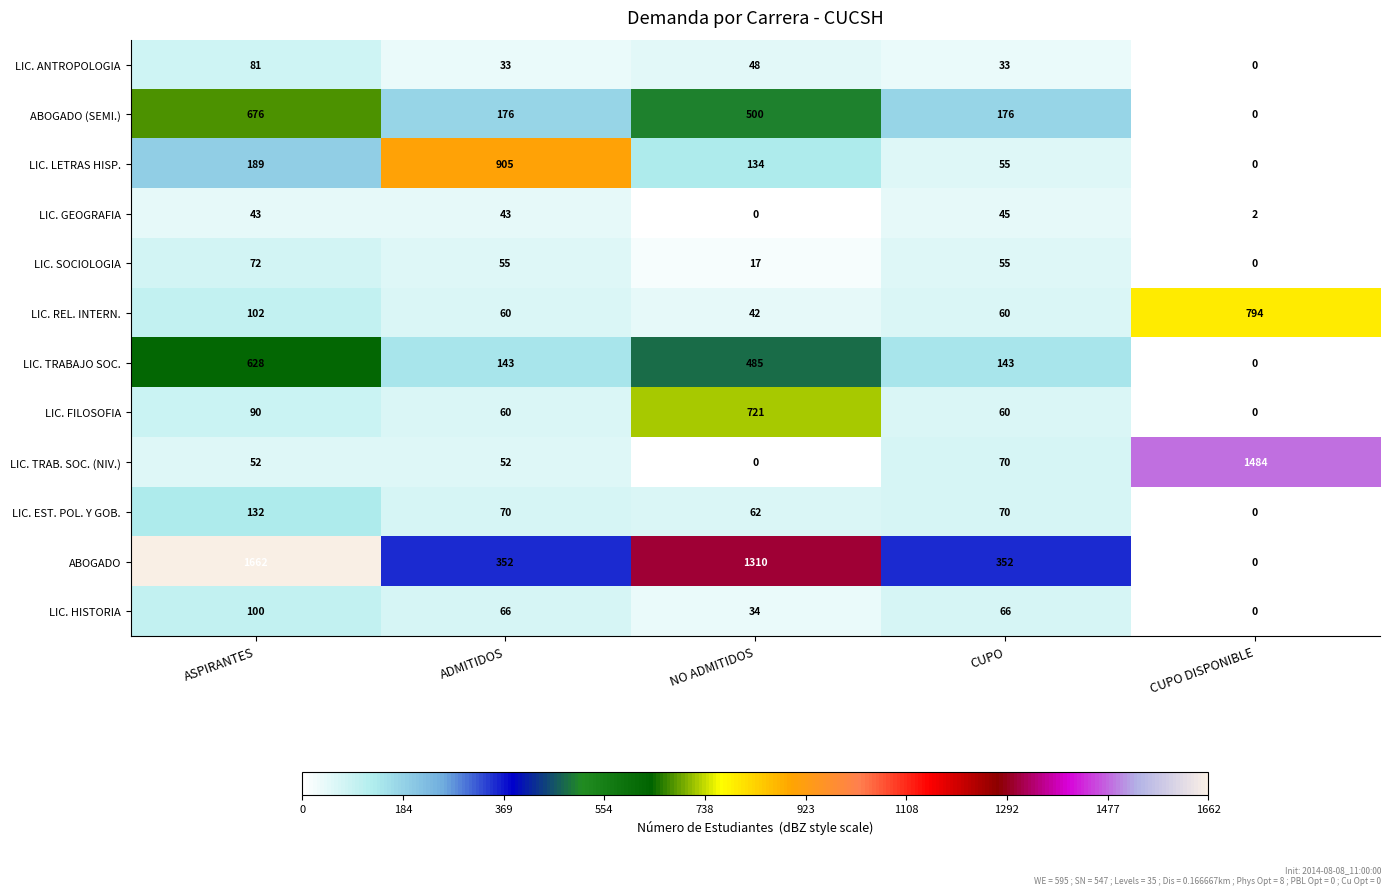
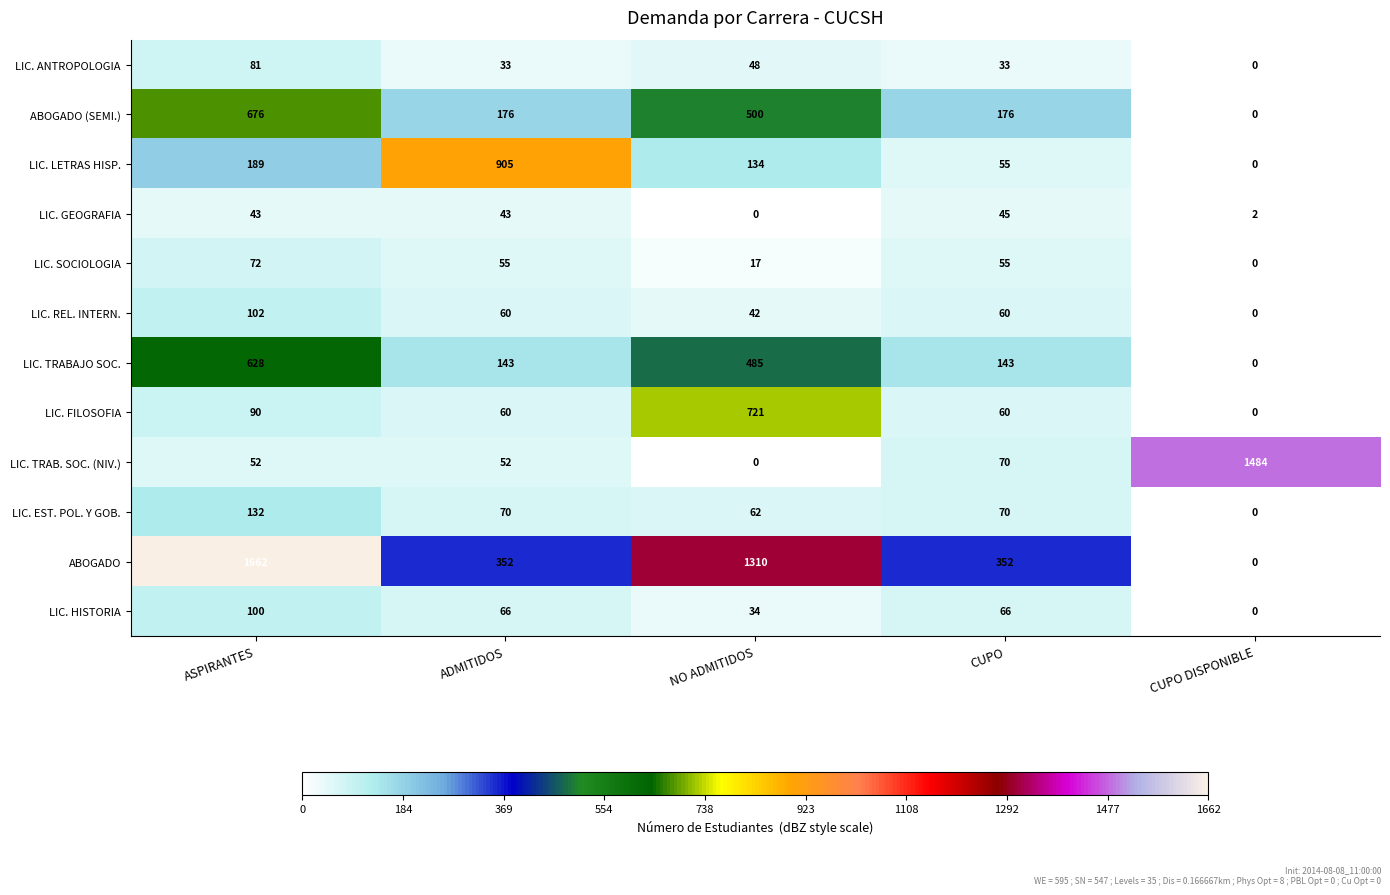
  {
    "LIC. ANTROPOLOGIA": {
      "ASPIRANTES": 81,
      "ADMITIDOS": 33,
      "NO ADMITIDOS": 48,
      "CUPO": 33,
      "CUPO DISPONIBLE": 0
    },
    "ABOGADO (SEMI.)": {
      "ASPIRANTES": 676,
      "ADMITIDOS": 176,
      "NO ADMITIDOS": 500,
      "CUPO": 176,
      "CUPO DISPONIBLE": 0
    },
    "LIC. LETRAS HISP.": {
      "ASPIRANTES": 189,
      "ADMITIDOS": 905,
      "NO ADMITIDOS": 134,
      "CUPO": 55,
      "CUPO DISPONIBLE": 0
    },
    "LIC. GEOGRAFIA": {
      "ASPIRANTES": 43,
      "ADMITIDOS": 43,
      "NO ADMITIDOS": 0,
      "CUPO": 45,
      "CUPO DISPONIBLE": 2
    },
    "LIC. SOCIOLOGIA": {
      "ASPIRANTES": 72,
      "ADMITIDOS": 55,
      "NO ADMITIDOS": 17,
      "CUPO": 55,
      "CUPO DISPONIBLE": 0
    },
    "LIC. REL. INTERN.": {
      "ASPIRANTES": 102,
      "ADMITIDOS": 60,
      "NO ADMITIDOS": 42,
      "CUPO": 60,
-     "CUPO DISPONIBLE": 794
+     "CUPO DISPONIBLE": 0
    },
    "LIC. TRABAJO SOC.": {
      "ASPIRANTES": 628,
      "ADMITIDOS": 143,
      "NO ADMITIDOS": 485,
      "CUPO": 143,
      "CUPO DISPONIBLE": 0
    },
    "LIC. FILOSOFIA": {
      "ASPIRANTES": 90,
      "ADMITIDOS": 60,
      "NO ADMITIDOS": 721,
      "CUPO": 60,
      "CUPO DISPONIBLE": 0
    },
    "LIC. TRAB. SOC. (NIV.)": {
      "ASPIRANTES": 52,
      "ADMITIDOS": 52,
      "NO ADMITIDOS": 0,
      "CUPO": 70,
      "CUPO DISPONIBLE": 1484
    },
    "LIC. EST. POL. Y GOB.": {
      "ASPIRANTES": 132,
      "ADMITIDOS": 70,
      "NO ADMITIDOS": 62,
      "CUPO": 70,
      "CUPO DISPONIBLE": 0
    },
    "ABOGADO": {
      "ADMITIDOS": 352,
      "NO ADMITIDOS": 1310,
      "CUPO": 352,
      "CUPO DISPONIBLE": 0
    },
    "LIC. HISTORIA": {
      "ASPIRANTES": 100,
      "ADMITIDOS": 66,
      "NO ADMITIDOS": 34,
      "CUPO": 66,
      "CUPO DISPONIBLE": 0
    }
  }
